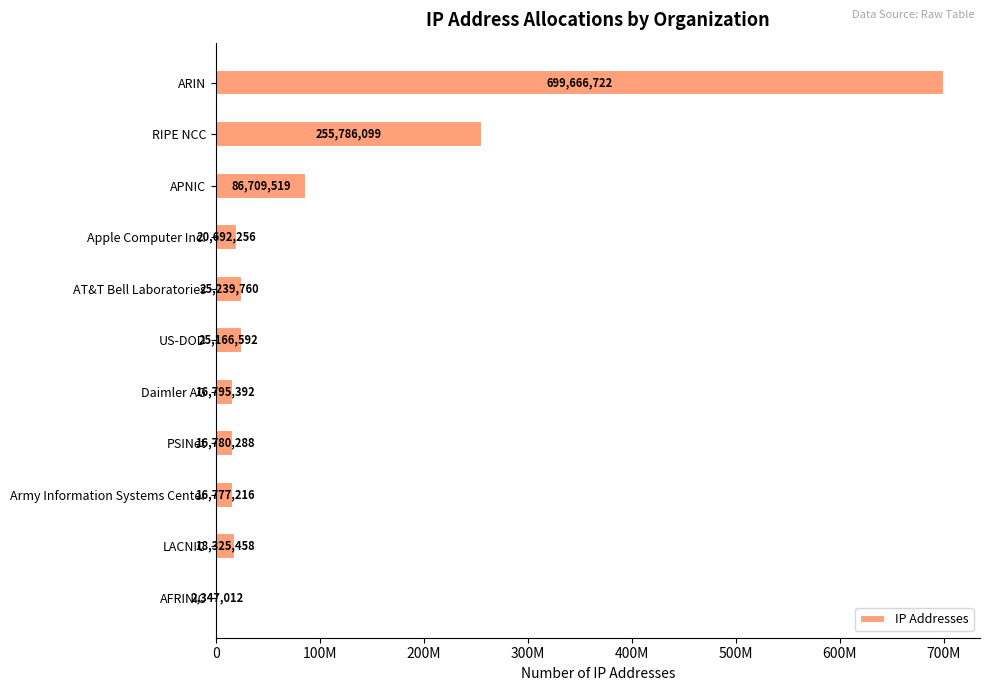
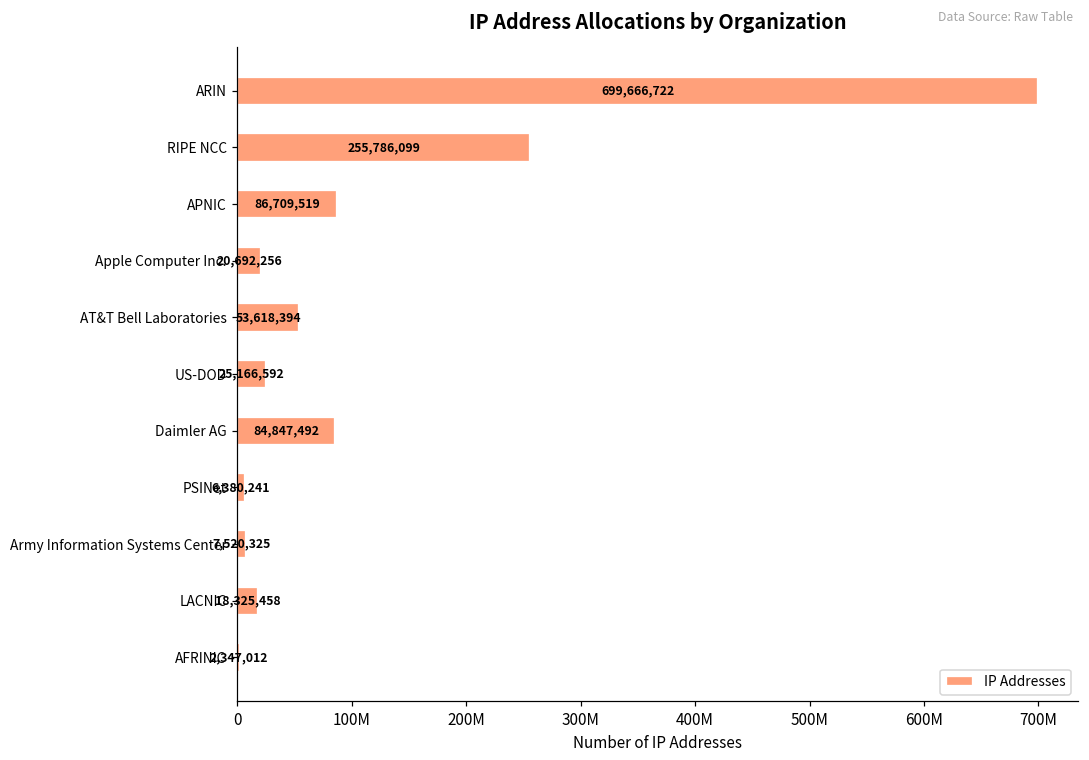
  {
    "ARIN": "699,666,722",
    "RIPE NCC": "255,786,099",
    "APNIC": "86,709,519",
    "Apple Computer Inc.": "20,692,256",
-   "AT&T Bell Laboratories": "25,239,760",
+   "AT&T Bell Laboratories": "53,618,394",
    "US-DOD": "25,166,592",
-   "Daimler AG": "16,795,392",
-   "PSINet": "16,780,288",
-   "Army Information Systems Center": "16,777,216",
+   "Daimler AG": "84,847,492",
+   "PSINet": "6,380,241",
+   "Army Information Systems Center": "7,520,325",
    "LACNIC": "18,325,458",
    "AFRINIC": "2,347,012"
  }
